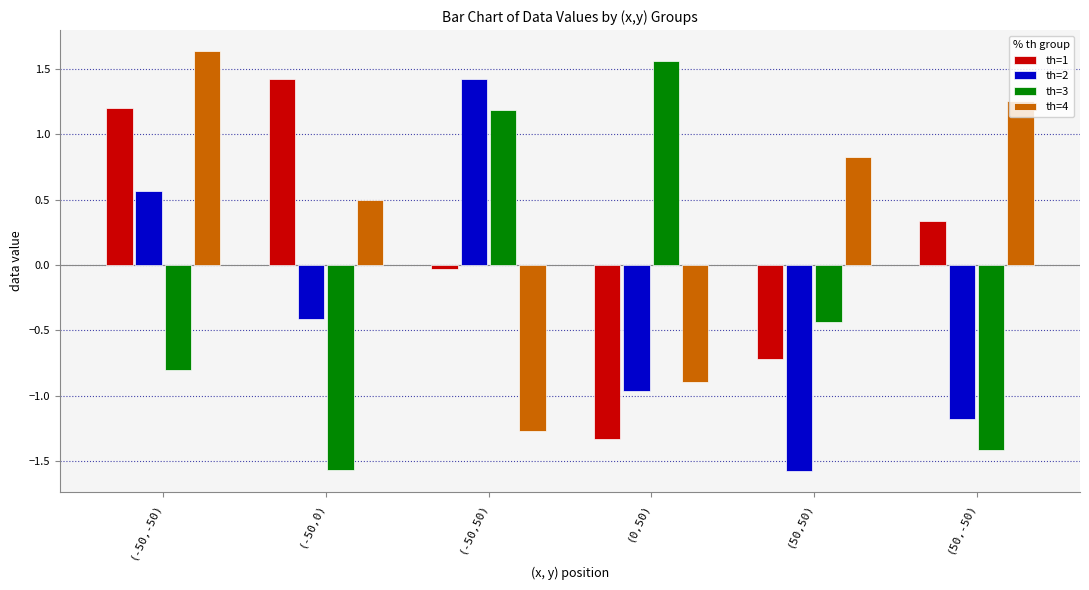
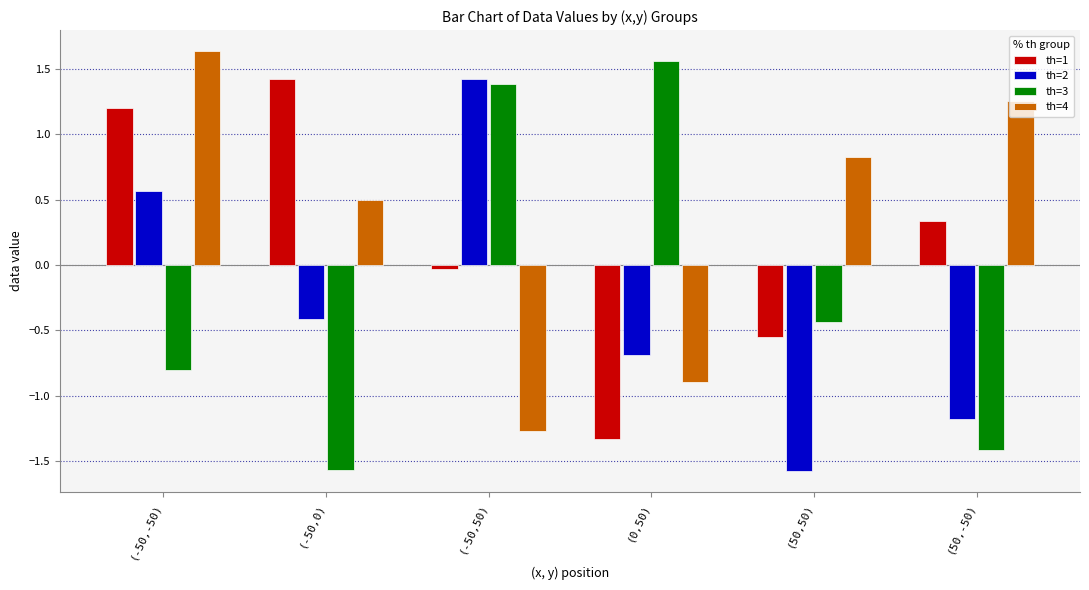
  {
    "th=1": {
      "(-50,-50)": 1.20,
      "(-50,0)": 1.43,
      "(-50,50)": -0.03,
      "(0,50)": -1.33,
-     "(50,50)": -0.72,
+     "(50,50)": -0.55,
      "(50,-50)": 0.33
    },
    "th=2": {
      "(-50,-50)": 0.57,
      "(-50,0)": -0.41,
      "(-50,50)": 1.43,
-     "(0,50)": -0.96,
+     "(0,50)": -0.69,
      "(50,50)": -1.58,
      "(50,-50)": -1.18
    },
    "th=3": {
      "(-50,-50)": -0.80,
      "(-50,0)": -1.56,
-     "(-50,50)": 1.19,
+     "(-50,50)": 1.38,
      "(0,50)": 1.56,
      "(50,50)": -0.44,
      "(50,-50)": -1.41
    },
    "th=4": {
      "(-50,-50)": 1.64,
      "(-50,0)": 0.50,
      "(-50,50)": -1.27,
      "(0,50)": -0.89,
      "(50,50)": 0.83
    }
  }
